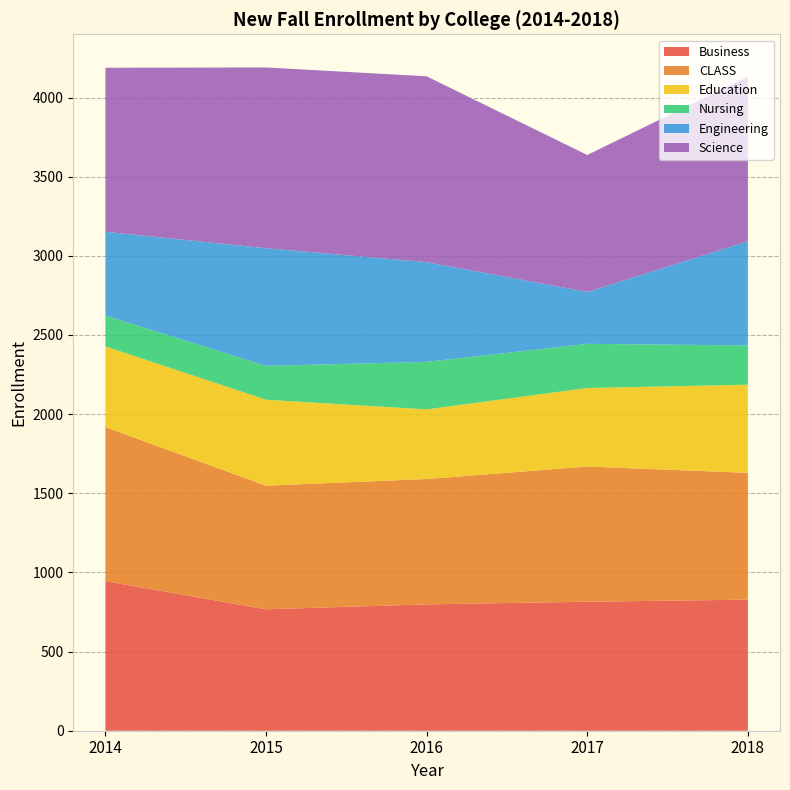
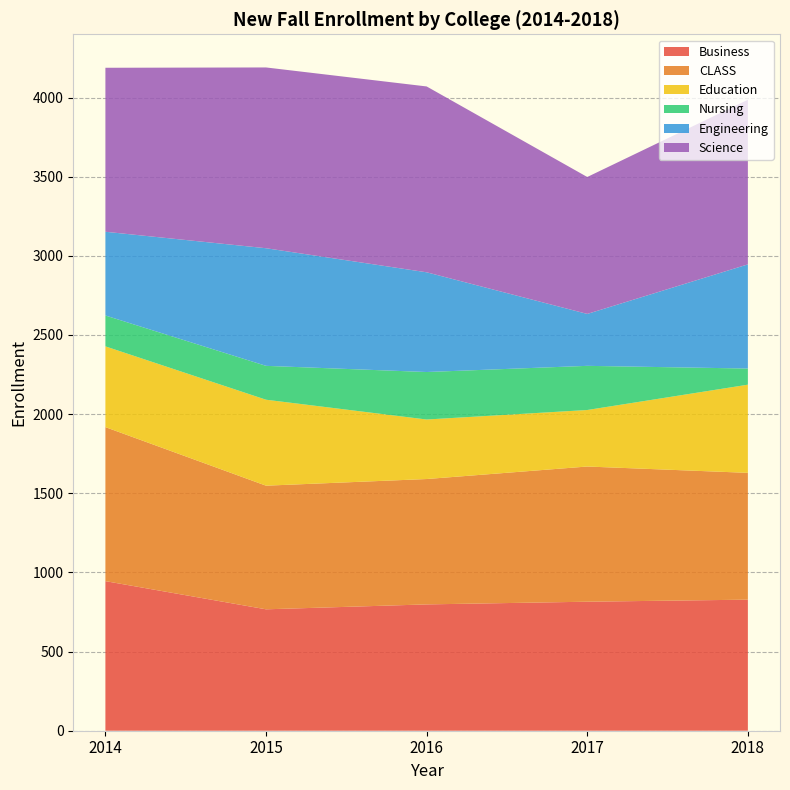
  {
    "Education": {
      "2014": 510,
      "2015": 540,
-     "2016": 440,
-     "2017": 500,
+     "2016": 380,
+     "2017": 360,
      "2018": 560
    },
    "Nursing": {
      "2014": 200,
      "2015": 210,
      "2016": 300,
      "2017": 280,
-     "2018": 250
+     "2018": 100
    },
    "Engineering": {
      "2014": 530,
      "2015": 740,
      "2016": 630,
      "2017": 330,
      "2018": 660
    },
    "Science": {
      "2014": 1040,
      "2015": 1140,
      "2016": 1170,
      "2017": 870
    }
  }
